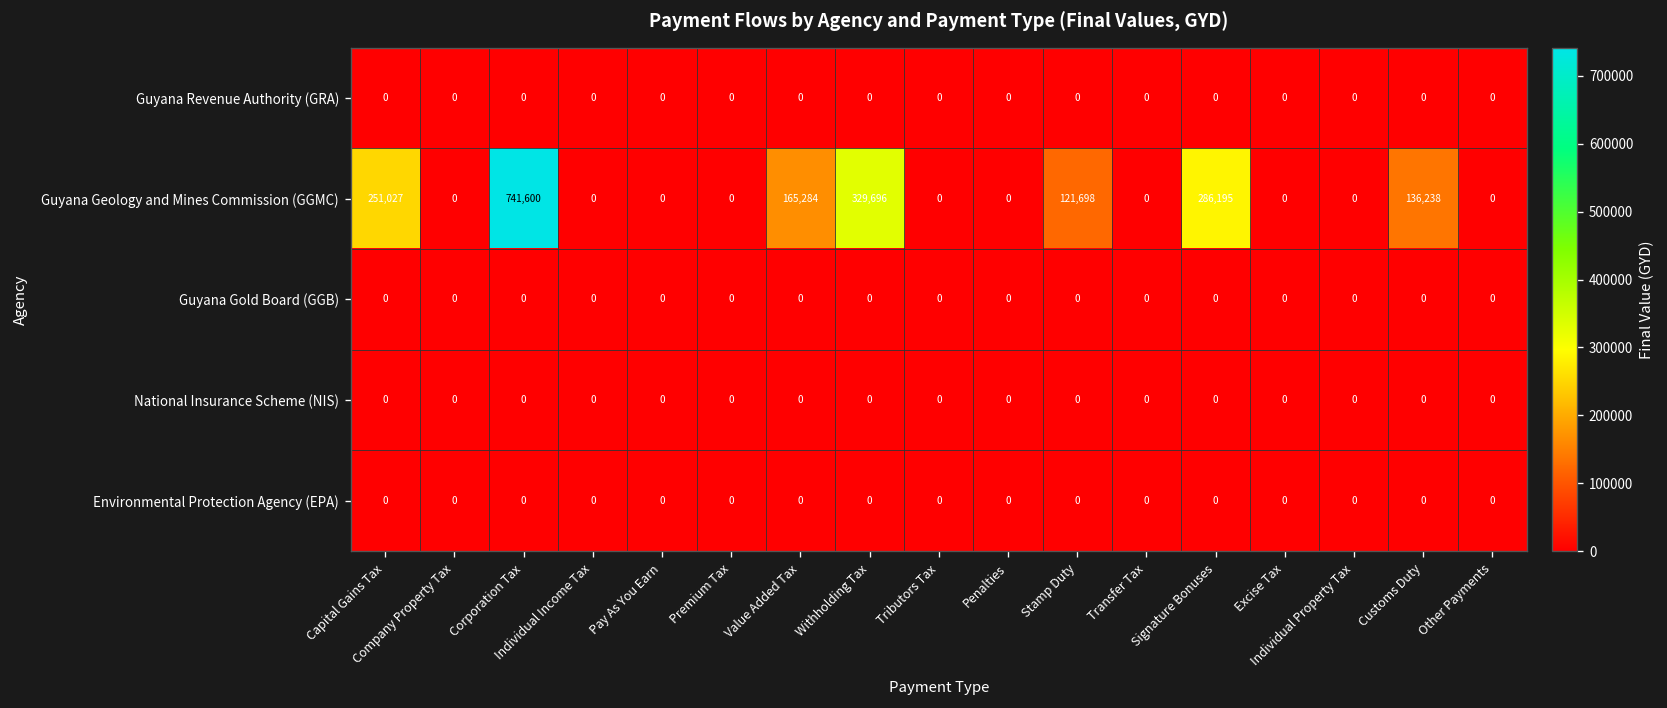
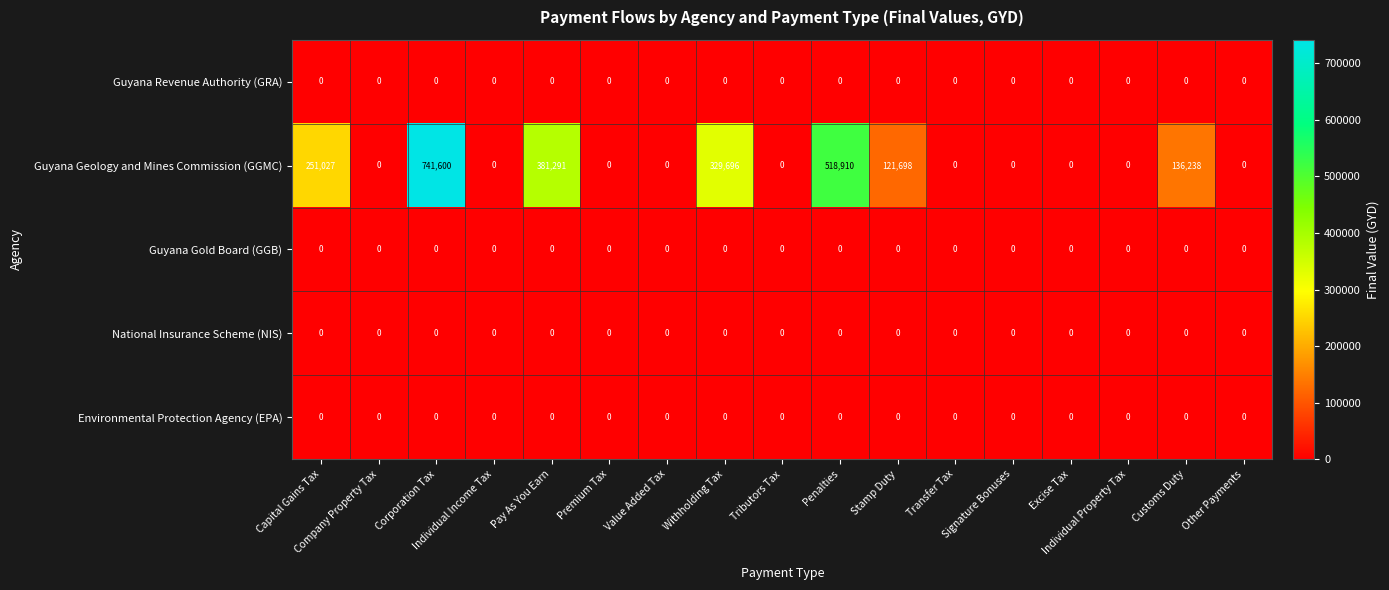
  {
    "Guyana Revenue Authority (GRA)": {
      "Capital Gains Tax": "0",
      "Company Property Tax": "0",
      "Corporation Tax": "0",
      "Individual Income Tax": "0",
      "Pay As You Earn": "0",
      "Premium Tax": "0",
      "Value Added Tax": "0",
      "Withholding Tax": "0",
      "Tributors Tax": "0",
      "Penalties": "0",
      "Stamp Duty": "0",
      "Transfer Tax": "0",
      "Signature Bonuses": "0",
      "Excise Tax": "0",
      "Individual Property Tax": "0",
      "Customs Duty": "0",
      "Other Payments": "0"
    },
    "Guyana Geology and Mines Commission (GGMC)": {
      "Capital Gains Tax": "251,027",
      "Company Property Tax": "0",
      "Corporation Tax": "741,600",
      "Individual Income Tax": "0",
-     "Pay As You Earn": "0",
+     "Pay As You Earn": "381,291",
      "Premium Tax": "0",
-     "Value Added Tax": "165,284",
+     "Value Added Tax": "0",
      "Withholding Tax": "329,696",
      "Tributors Tax": "0",
-     "Penalties": "0",
+     "Penalties": "518,910",
      "Stamp Duty": "121,698",
      "Transfer Tax": "0",
-     "Signature Bonuses": "286,195",
+     "Signature Bonuses": "0",
      "Excise Tax": "0",
      "Individual Property Tax": "0",
      "Customs Duty": "136,238",
      "Other Payments": "0"
    },
    "Guyana Gold Board (GGB)": {
      "Capital Gains Tax": "0",
      "Company Property Tax": "0",
      "Corporation Tax": "0",
      "Individual Income Tax": "0",
      "Pay As You Earn": "0",
      "Premium Tax": "0",
      "Value Added Tax": "0",
      "Withholding Tax": "0",
      "Tributors Tax": "0",
      "Penalties": "0",
      "Stamp Duty": "0",
      "Transfer Tax": "0",
      "Signature Bonuses": "0",
      "Excise Tax": "0",
      "Individual Property Tax": "0",
      "Customs Duty": "0",
      "Other Payments": "0"
    },
    "National Insurance Scheme (NIS)": {
      "Capital Gains Tax": "0",
      "Company Property Tax": "0",
      "Corporation Tax": "0",
      "Individual Income Tax": "0",
      "Pay As You Earn": "0",
      "Premium Tax": "0",
      "Value Added Tax": "0",
      "Withholding Tax": "0",
      "Tributors Tax": "0",
      "Penalties": "0",
      "Stamp Duty": "0",
      "Transfer Tax": "0",
      "Signature Bonuses": "0",
      "Excise Tax": "0",
      "Individual Property Tax": "0",
      "Customs Duty": "0",
      "Other Payments": "0"
    },
    "Environmental Protection Agency (EPA)": {
      "Capital Gains Tax": "0",
      "Company Property Tax": "0",
      "Corporation Tax": "0",
      "Individual Income Tax": "0",
      "Pay As You Earn": "0",
      "Premium Tax": "0",
      "Value Added Tax": "0",
      "Withholding Tax": "0",
      "Tributors Tax": "0",
      "Penalties": "0",
      "Stamp Duty": "0",
      "Transfer Tax": "0",
      "Signature Bonuses": "0",
      "Excise Tax": "0",
      "Individual Property Tax": "0",
      "Customs Duty": "0",
      "Other Payments": "0"
    }
  }
